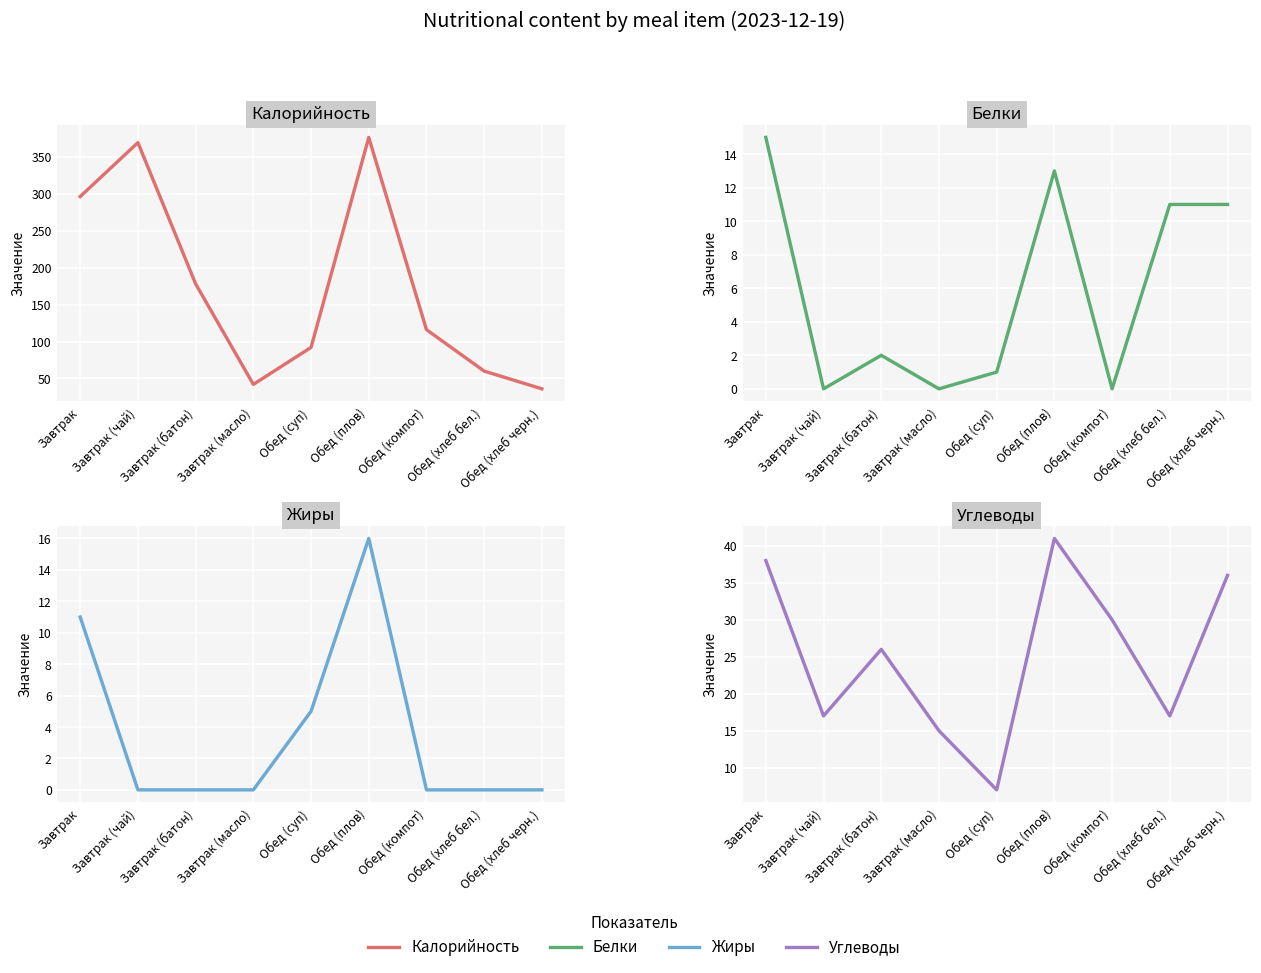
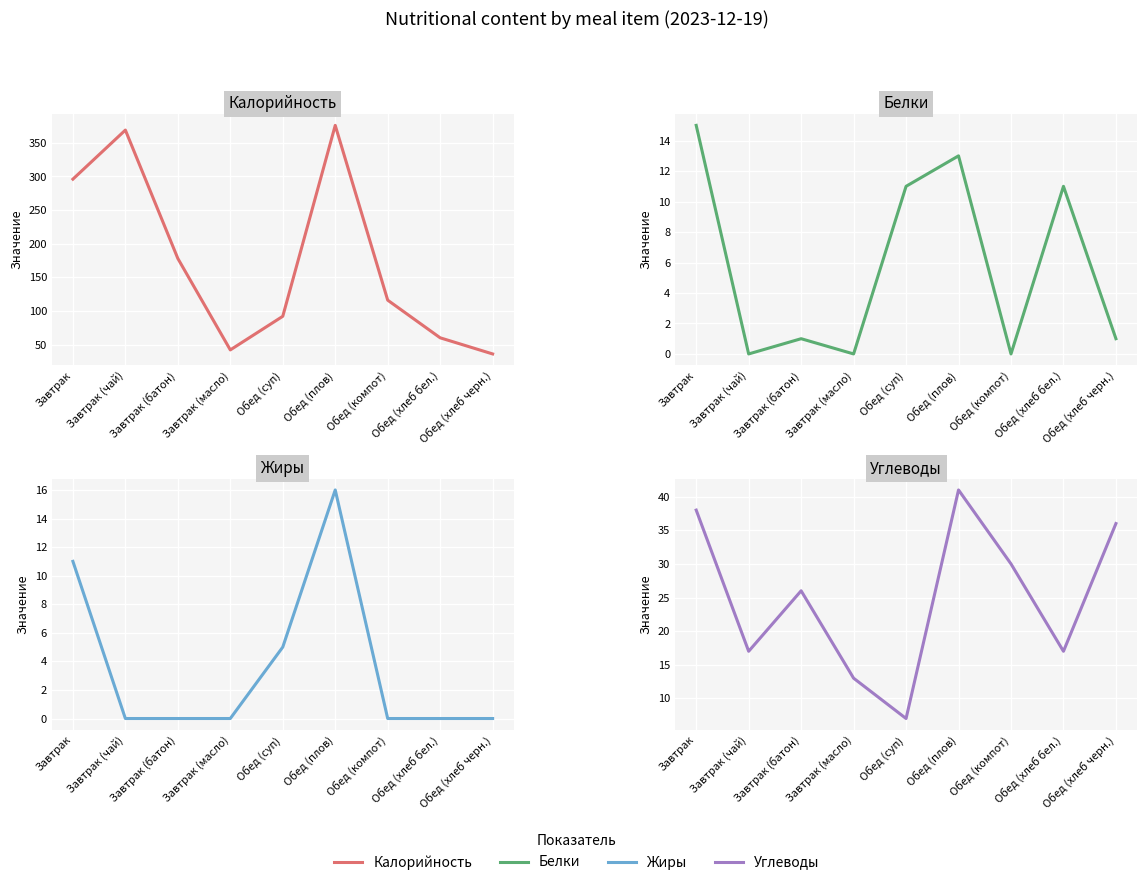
  {
    "Калорийность": {
      "Завтрак": 300,
      "Завтрак (чай)": 370,
      "Завтрак (батон)": 180,
      "Завтрак (масло)": 40,
      "Обед (суп)": 90,
      "Обед (плов)": 380,
      "Обед (компот)": 120,
      "Обед (хлеб бел.)": 60,
      "Обед (хлеб черн.)": 40
    },
    "Белки": {
      "Завтрак": 15,
      "Завтрак (чай)": 0,
-     "Завтрак (батон)": 2,
+     "Завтрак (батон)": 1,
      "Завтрак (масло)": 0,
-     "Обед (суп)": 1,
+     "Обед (суп)": 11,
      "Обед (плов)": 13,
      "Обед (компот)": 0,
      "Обед (хлеб бел.)": 11,
-     "Обед (хлеб черн.)": 11
+     "Обед (хлеб черн.)": 1
    },
    "Жиры": {
      "Завтрак": 11.0,
      "Завтрак (чай)": 0.0,
      "Завтрак (батон)": 0.0,
      "Завтрак (масло)": 0.0,
      "Обед (суп)": 5.0,
      "Обед (плов)": 16.0,
      "Обед (компот)": 0.0,
      "Обед (хлеб бел.)": 0.0,
      "Обед (хлеб черн.)": 0.0
    },
    "Углеводы": {
      "Завтрак": 38,
      "Завтрак (чай)": 17,
      "Завтрак (батон)": 26,
-     "Завтрак (масло)": 15,
+     "Завтрак (масло)": 13,
      "Обед (суп)": 7,
      "Обед (плов)": 41,
      "Обед (компот)": 30,
      "Обед (хлеб бел.)": 17,
      "Обед (хлеб черн.)": 36
    }
  }
